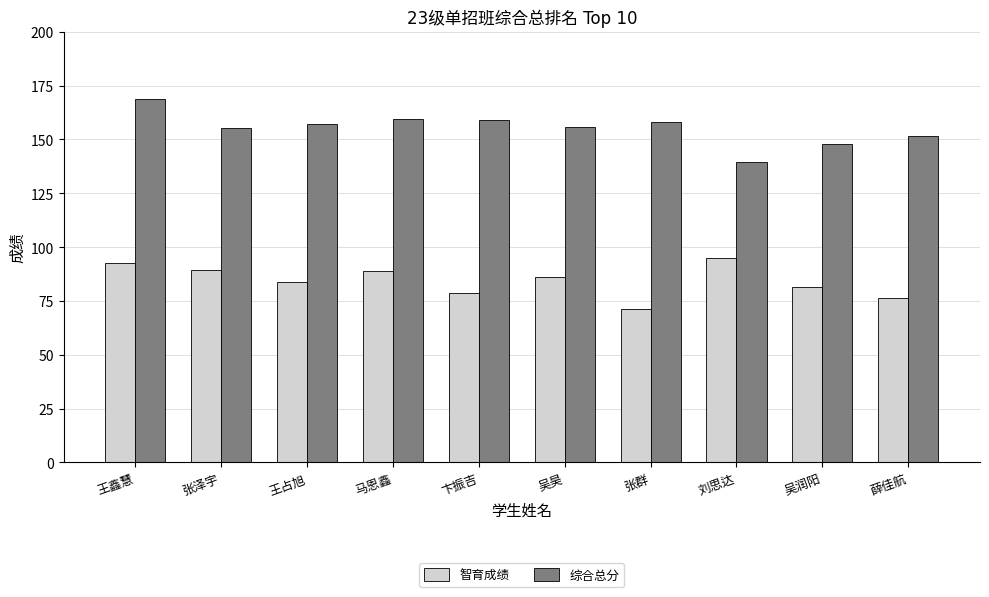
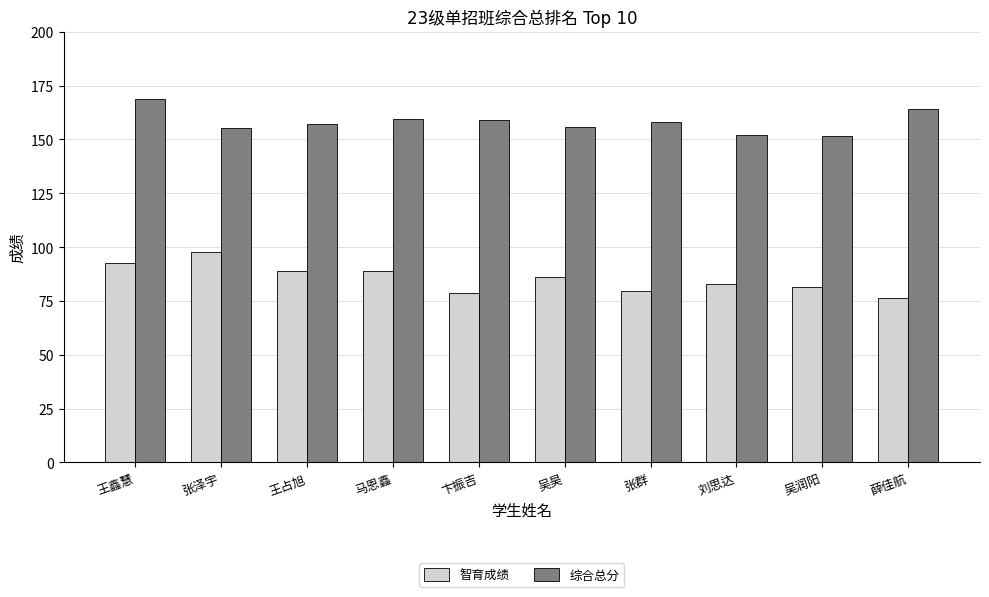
  {
    "智育成绩": {
      "王鑫慧": 93,
-     "张泽宇": 89,
-     "王占旭": 84,
+     "张泽宇": 98,
+     "王占旭": 89,
      "马恩鑫": 89,
      "卞振吉": 79,
      "吴昊": 86,
-     "张群": 71,
-     "刘思达": 95,
+     "张群": 80,
+     "刘思达": 83,
      "吴润阳": 82,
      "薛佳航": 77
    },
    "综合总分": {
      "王鑫慧": 169,
      "张泽宇": 155,
      "王占旭": 157,
      "马恩鑫": 160,
      "卞振吉": 159,
      "吴昊": 156,
      "张群": 158,
-     "刘思达": 140,
-     "吴润阳": 148,
-     "薛佳航": 151
+     "刘思达": 152,
+     "吴润阳": 152,
+     "薛佳航": 164
    }
  }
